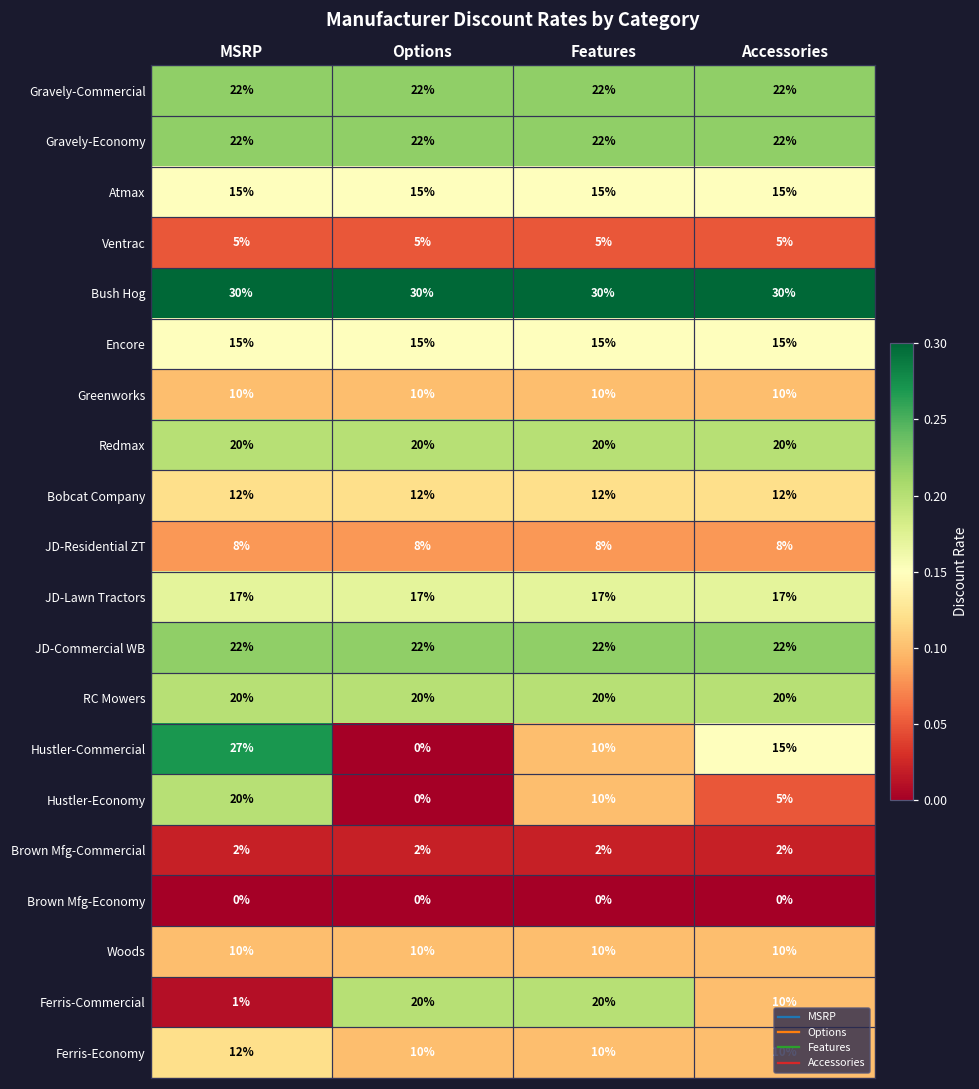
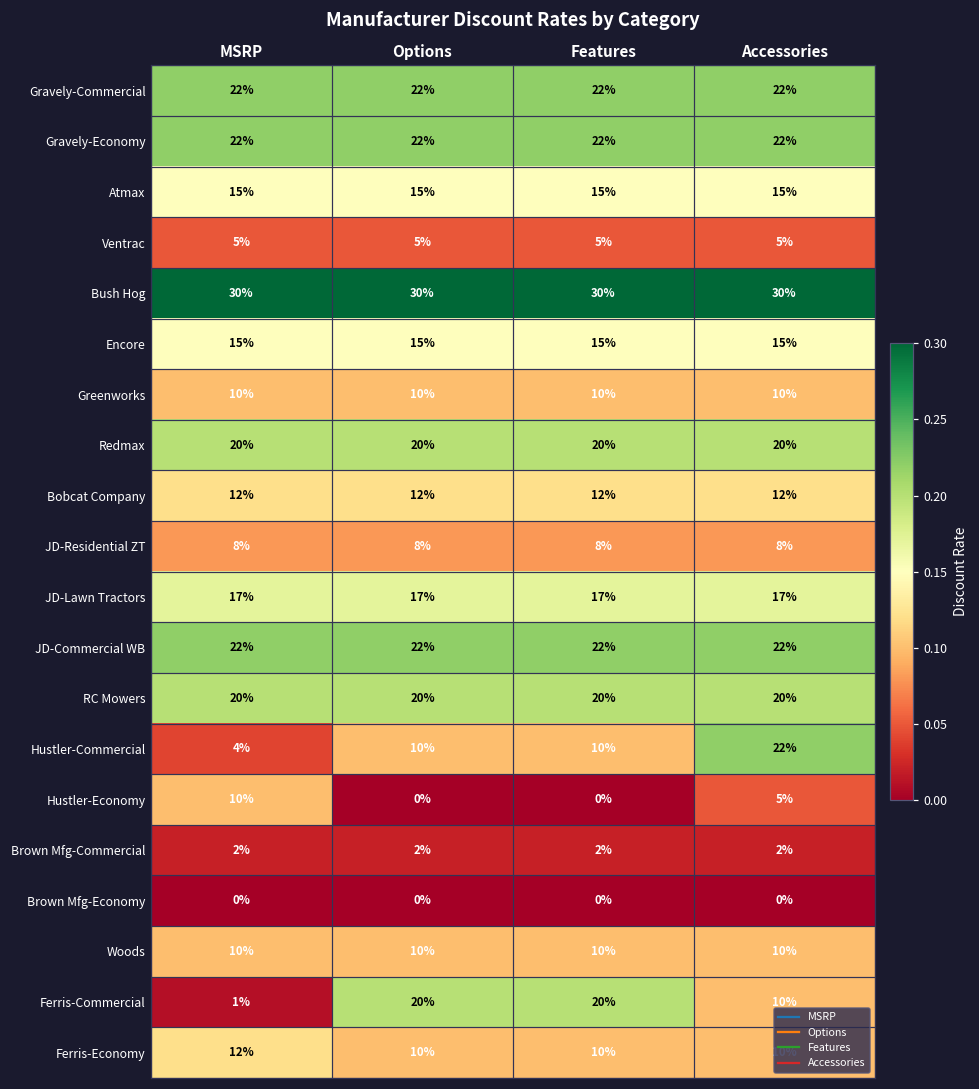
  {
    "Gravely-Commercial": {
      "MSRP": "22%",
      "Options": "22%",
      "Features": "22%",
      "Accessories": "22%"
    },
    "Gravely-Economy": {
      "MSRP": "22%",
      "Options": "22%",
      "Features": "22%",
      "Accessories": "22%"
    },
    "Atmax": {
      "MSRP": "15%",
      "Options": "15%",
      "Features": "15%",
      "Accessories": "15%"
    },
    "Ventrac": {
      "MSRP": "5%",
      "Options": "5%",
      "Features": "5%",
      "Accessories": "5%"
    },
    "Bush Hog": {
      "MSRP": "30%",
      "Options": "30%",
      "Features": "30%",
      "Accessories": "30%"
    },
    "Encore": {
      "MSRP": "15%",
      "Options": "15%",
      "Features": "15%",
      "Accessories": "15%"
    },
    "Greenworks": {
      "MSRP": "10%",
      "Options": "10%",
      "Features": "10%",
      "Accessories": "10%"
    },
    "Redmax": {
      "MSRP": "20%",
      "Options": "20%",
      "Features": "20%",
      "Accessories": "20%"
    },
    "Bobcat Company": {
      "MSRP": "12%",
      "Options": "12%",
      "Features": "12%",
      "Accessories": "12%"
    },
    "JD-Residential ZT": {
      "MSRP": "8%",
      "Options": "8%",
      "Features": "8%",
      "Accessories": "8%"
    },
    "JD-Lawn Tractors": {
      "MSRP": "17%",
      "Options": "17%",
      "Features": "17%",
      "Accessories": "17%"
    },
    "JD-Commercial WB": {
      "MSRP": "22%",
      "Options": "22%",
      "Features": "22%",
      "Accessories": "22%"
    },
    "RC Mowers": {
      "MSRP": "20%",
      "Options": "20%",
      "Features": "20%",
      "Accessories": "20%"
    },
    "Hustler-Commercial": {
-     "MSRP": "27%",
-     "Options": "0%",
+     "MSRP": "4%",
+     "Options": "10%",
      "Features": "10%",
-     "Accessories": "15%"
+     "Accessories": "22%"
    },
    "Hustler-Economy": {
-     "MSRP": "20%",
+     "MSRP": "10%",
      "Options": "0%",
-     "Features": "10%",
+     "Features": "0%",
      "Accessories": "5%"
    },
    "Brown Mfg-Commercial": {
      "MSRP": "2%",
      "Options": "2%",
      "Features": "2%",
      "Accessories": "2%"
    },
    "Brown Mfg-Economy": {
      "MSRP": "0%",
      "Options": "0%",
      "Features": "0%",
      "Accessories": "0%"
    },
    "Woods": {
      "MSRP": "10%",
      "Options": "10%",
      "Features": "10%",
      "Accessories": "10%"
    },
    "Ferris-Commercial": {
      "MSRP": "1%",
      "Options": "20%",
      "Features": "20%"
    },
    "Ferris-Economy": {
      "MSRP": "12%",
      "Options": "10%",
      "Features": "10%"
    }
  }
